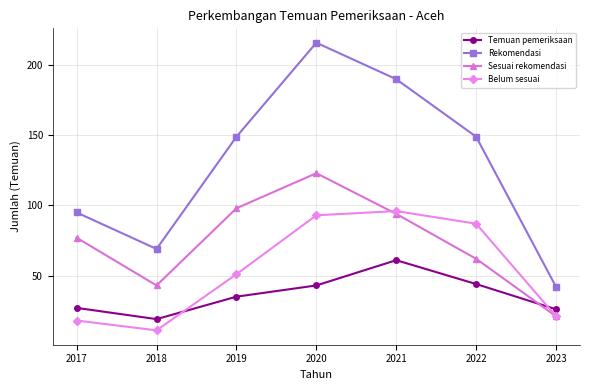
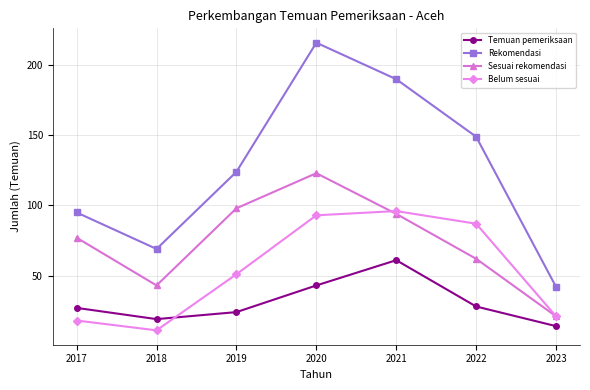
  {
    "Temuan pemeriksaan": {
      "2017": 27,
      "2018": 19,
-     "2019": 35,
+     "2019": 24,
      "2020": 43,
      "2021": 61,
-     "2022": 44,
-     "2023": 26
+     "2022": 28,
+     "2023": 14
    },
    "Rekomendasi": {
      "2017": 95,
      "2018": 69,
-     "2019": 149,
+     "2019": 124,
      "2020": 216,
      "2021": 190,
      "2022": 149,
      "2023": 42
    }
  }
